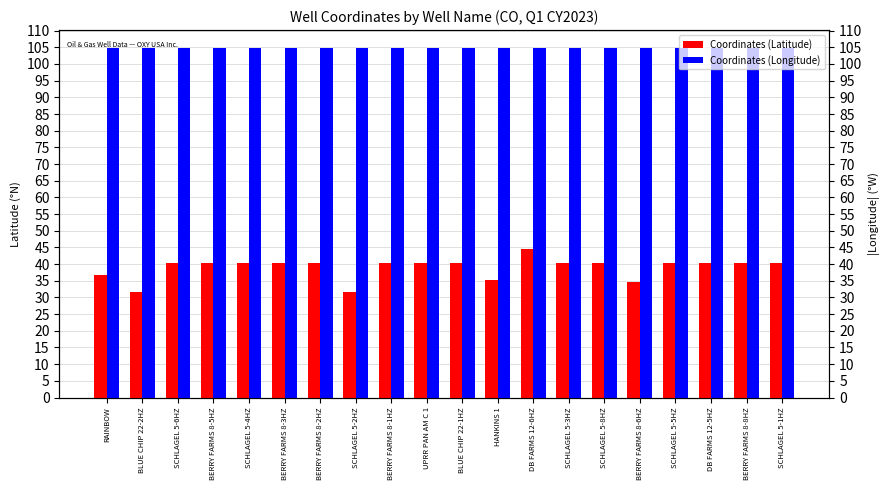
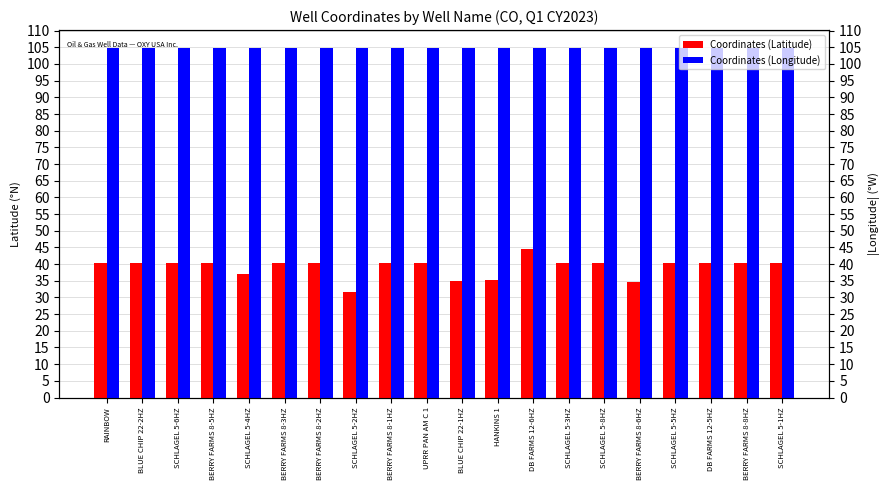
  {
    "Coordinates (Latitude)": {
-     "RAINBOW": 37,
-     "BLUE CHIP 22-2HZ": 32,
+     "RAINBOW": 40,
+     "BLUE CHIP 22-2HZ": 40,
      "SCHLAGEL 5-6HZ": 40,
      "BERRY FARMS 8-5HZ": 40,
-     "SCHLAGEL 5-4HZ": 40,
+     "SCHLAGEL 5-4HZ": 37,
      "BERRY FARMS 8-3HZ": 40,
      "BERRY FARMS 8-2HZ": 40,
      "SCHLAGEL 5-2HZ": 32,
      "BERRY FARMS 8-1HZ": 40,
      "UPRR PAN AM C 1": 40,
-     "BLUE CHIP 22-1HZ": 40,
+     "BLUE CHIP 22-1HZ": 35,
      "HANKINS 1": 35,
      "DB FARMS 12-6HZ": 44,
      "SCHLAGEL 5-3HZ": 40,
      "SCHLAGEL 5-8HZ": 40,
      "BERRY FARMS 8-6HZ": 35,
      "SCHLAGEL 5-5HZ": 40,
      "DB FARMS 12-5HZ": 40,
      "BERRY FARMS 8-8HZ": 40,
      "SCHLAGEL 5-1HZ": 40
    },
    "Coordinates (Longitude)": {
      "RAINBOW": 105,
      "BLUE CHIP 22-2HZ": 105,
      "SCHLAGEL 5-6HZ": 105,
      "BERRY FARMS 8-5HZ": 105,
      "SCHLAGEL 5-4HZ": 105,
      "BERRY FARMS 8-3HZ": 105,
      "BERRY FARMS 8-2HZ": 105,
      "SCHLAGEL 5-2HZ": 105,
      "BERRY FARMS 8-1HZ": 105,
      "UPRR PAN AM C 1": 105,
      "BLUE CHIP 22-1HZ": 105,
      "HANKINS 1": 105,
      "DB FARMS 12-6HZ": 105,
      "SCHLAGEL 5-3HZ": 105,
      "SCHLAGEL 5-8HZ": 105,
      "BERRY FARMS 8-6HZ": 105
    }
  }
